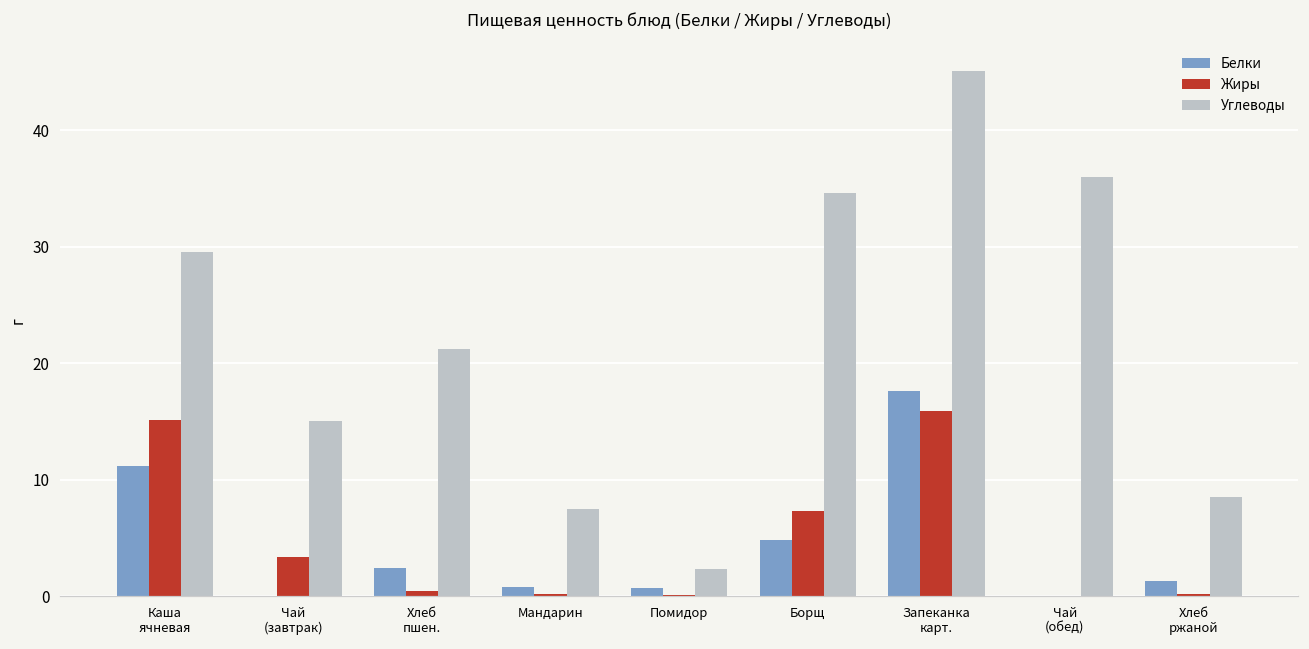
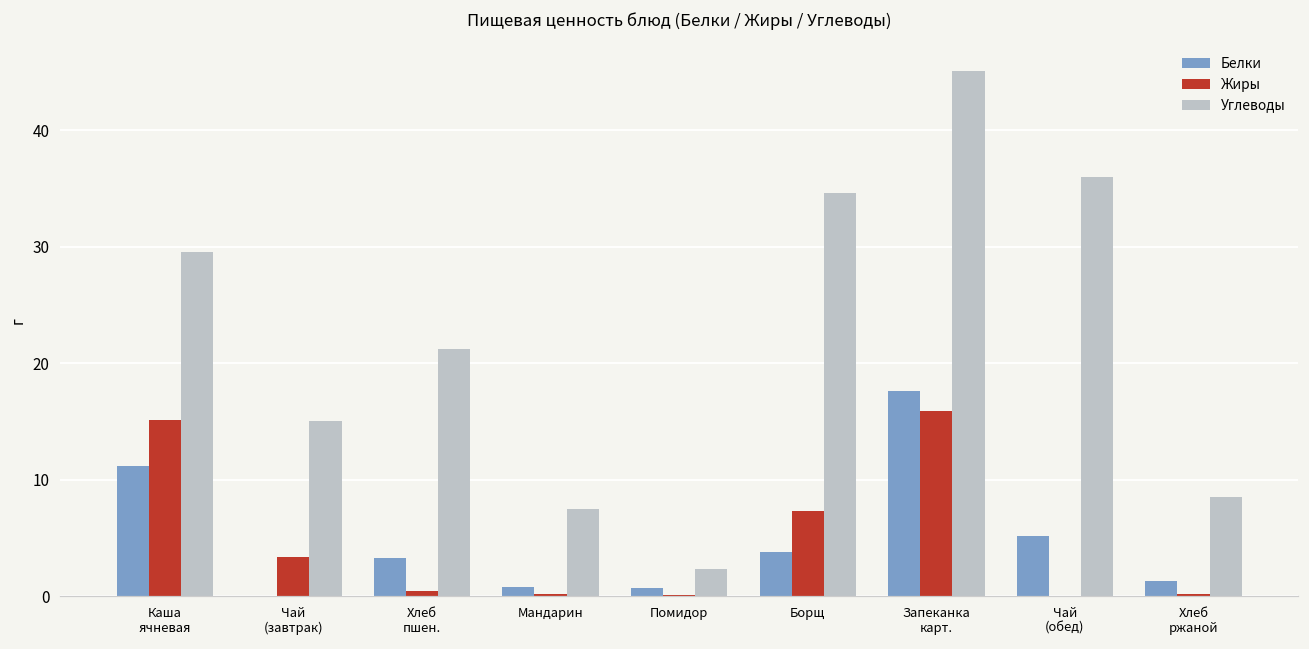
  {
    "Белки": {
      "Каша ячневая": 11.2,
      "Чай (завтрак)": 0.0,
-     "Хлеб пшен.": 2.4,
+     "Хлеб пшен.": 3.3,
      "Мандарин": 0.8,
      "Помидор": 0.7,
-     "Борщ": 4.8,
+     "Борщ": 3.8,
      "Запеканка карт.": 17.6,
-     "Чай (обед)": 0.0,
+     "Чай (обед)": 5.2,
      "Хлеб ржаной": 1.3
    },
    "Жиры": {
      "Каша ячневая": 15.1,
      "Чай (завтрак)": 3.4,
      "Хлеб пшен.": 0.4,
      "Борщ": 7.3,
      "Запеканка карт.": 15.9,
      "Чай (обед)": 0.0
    },
    "Углеводы": {
      "Каша ячневая": 29.5,
      "Чай (завтрак)": 15.0,
      "Хлеб пшен.": 21.2,
      "Мандарин": 7.5,
      "Помидор": 2.3,
      "Борщ": 34.6,
      "Запеканка карт.": 45.1,
      "Чай (обед)": 36.0,
      "Хлеб ржаной": 8.5
    }
  }
